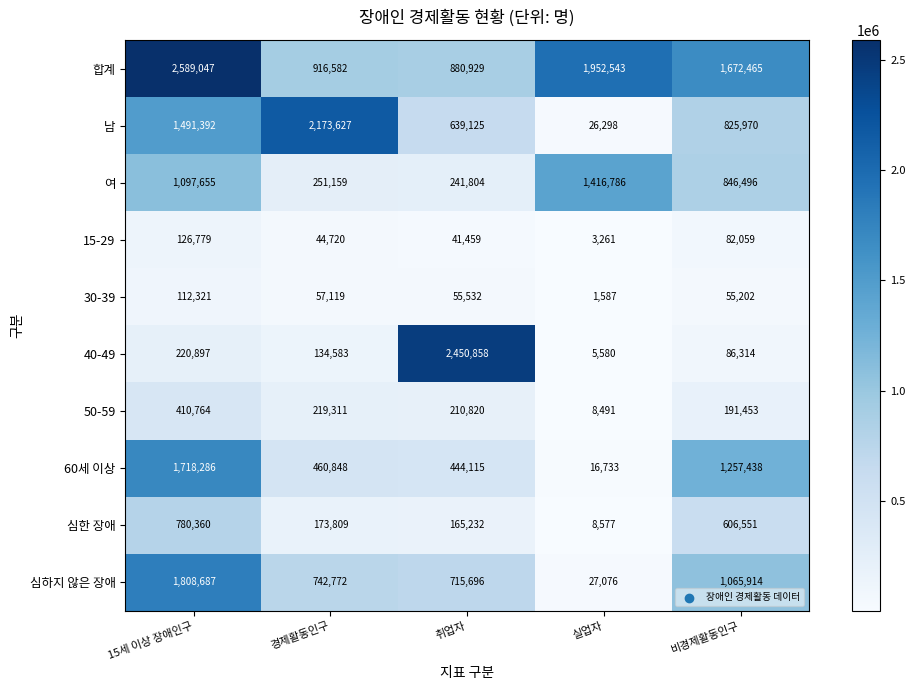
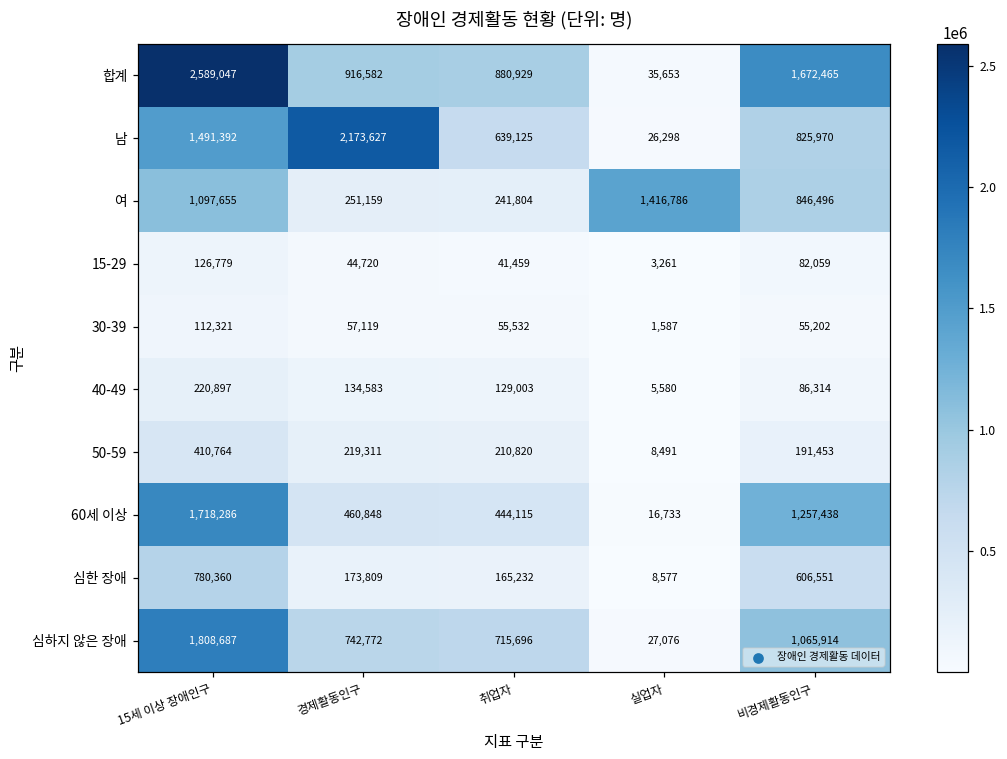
  {
    "합계": {
      "15세 이상 장애인구": "2,589,047",
      "경제활동인구": "916,582",
      "취업자": "880,929",
-     "실업자": "1,952,543",
+     "실업자": "35,653",
      "비경제활동인구": "1,672,465"
    },
    "남": {
      "15세 이상 장애인구": "1,491,392",
      "경제활동인구": "2,173,627",
      "취업자": "639,125",
      "실업자": "26,298",
      "비경제활동인구": "825,970"
    },
    "여": {
      "15세 이상 장애인구": "1,097,655",
      "경제활동인구": "251,159",
      "취업자": "241,804",
      "실업자": "1,416,786",
      "비경제활동인구": "846,496"
    },
    "15-29": {
      "15세 이상 장애인구": "126,779",
      "경제활동인구": "44,720",
      "취업자": "41,459",
      "실업자": "3,261",
      "비경제활동인구": "82,059"
    },
    "30-39": {
      "15세 이상 장애인구": "112,321",
      "경제활동인구": "57,119",
      "취업자": "55,532",
      "실업자": "1,587",
      "비경제활동인구": "55,202"
    },
    "40-49": {
      "15세 이상 장애인구": "220,897",
      "경제활동인구": "134,583",
-     "취업자": "2,450,858",
+     "취업자": "129,003",
      "실업자": "5,580",
      "비경제활동인구": "86,314"
    },
    "50-59": {
      "15세 이상 장애인구": "410,764",
      "경제활동인구": "219,311",
      "취업자": "210,820",
      "실업자": "8,491",
      "비경제활동인구": "191,453"
    },
    "60세 이상": {
      "15세 이상 장애인구": "1,718,286",
      "경제활동인구": "460,848",
      "취업자": "444,115",
      "실업자": "16,733",
      "비경제활동인구": "1,257,438"
    },
    "심한 장애": {
      "15세 이상 장애인구": "780,360",
      "경제활동인구": "173,809",
      "취업자": "165,232",
      "실업자": "8,577",
      "비경제활동인구": "606,551"
    },
    "심하지 않은 장애": {
      "15세 이상 장애인구": "1,808,687",
      "경제활동인구": "742,772",
      "취업자": "715,696",
      "실업자": "27,076",
      "비경제활동인구": "1,065,914"
    }
  }
